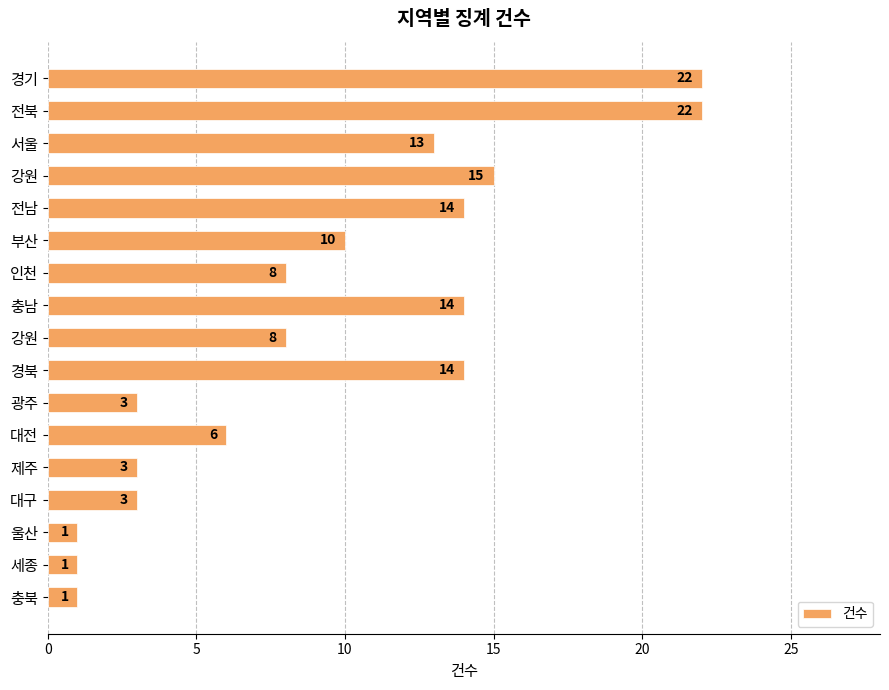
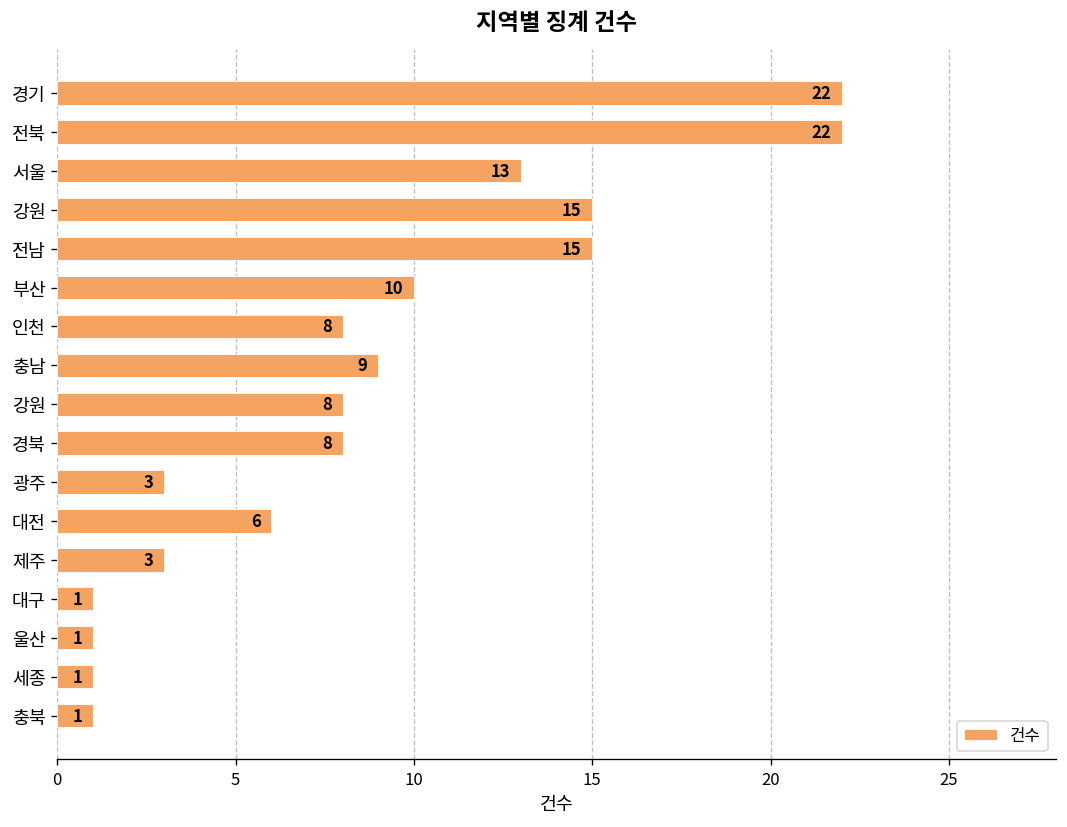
  {
    "경기": 22,
    "전북": 22,
    "서울": 13,
-   "전남": 14,
+   "전남": 15,
    "부산": 10,
    "인천": 8,
-   "충남": 14,
-   "경북": 14,
+   "충남": 9,
+   "경북": 8,
    "광주": 3,
    "대전": 6,
    "제주": 3,
-   "대구": 3,
+   "대구": 1,
    "울산": 1,
    "세종": 1,
    "충북": 1
  }
